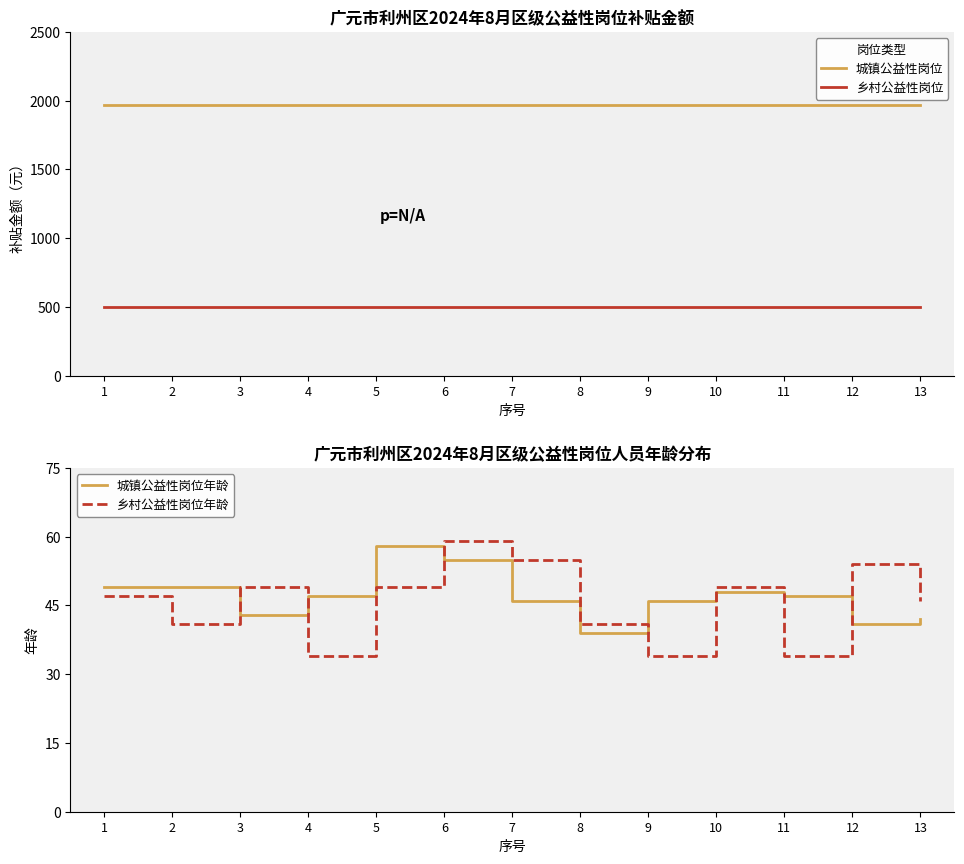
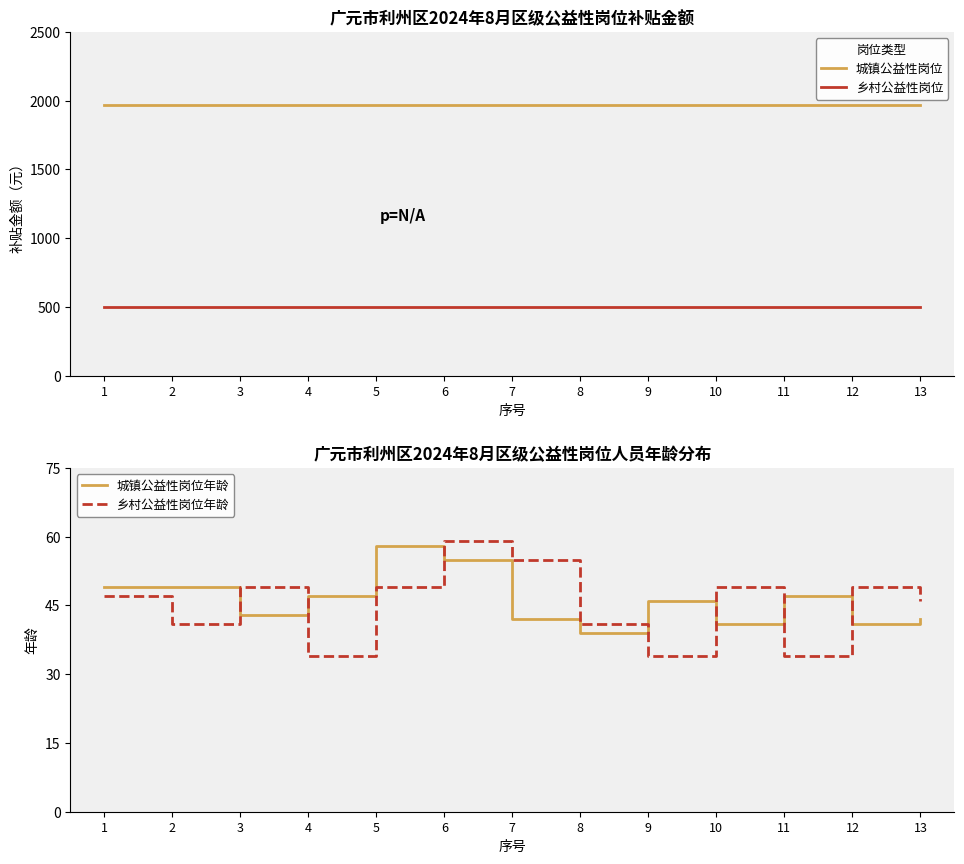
  {
    "广元市利州区2024年8月区级公益性岗位补贴金额": {
      "城镇公益性岗位": {
        "1": 1970,
        "2": 1970,
        "3": 1970,
        "4": 1970,
        "5": 1970,
        "6": 1970,
        "7": 1970,
        "8": 1970,
        "9": 1970,
        "10": 1970,
        "11": 1970,
        "12": 1970,
        "13": 1970
      },
      "乡村公益性岗位": {
        "1": 500,
        "2": 500,
        "3": 500,
        "4": 500,
        "5": 500,
        "6": 500,
        "7": 500,
        "8": 500,
        "9": 500,
        "10": 500,
        "11": 500,
        "12": 500,
        "13": 500
      }
    },
    "广元市利州区2024年8月区级公益性岗位人员年龄分布": {
      "城镇公益性岗位年龄": {
        "1": 49,
        "2": 49,
        "3": 43,
        "4": 47,
        "5": 58,
        "6": 55,
-       "7": 46,
+       "7": 42,
        "8": 39,
        "9": 46,
-       "10": 48,
+       "10": 41,
        "11": 47,
        "12": 41,
        "13": 42
      },
      "乡村公益性岗位年龄": {
        "1": 47,
        "2": 41,
        "3": 49,
        "4": 34,
        "5": 49,
        "6": 59,
        "7": 55,
        "8": 41,
        "9": 34,
        "10": 49,
        "11": 34,
-       "12": 54,
+       "12": 49,
        "13": 46
      }
    }
  }
